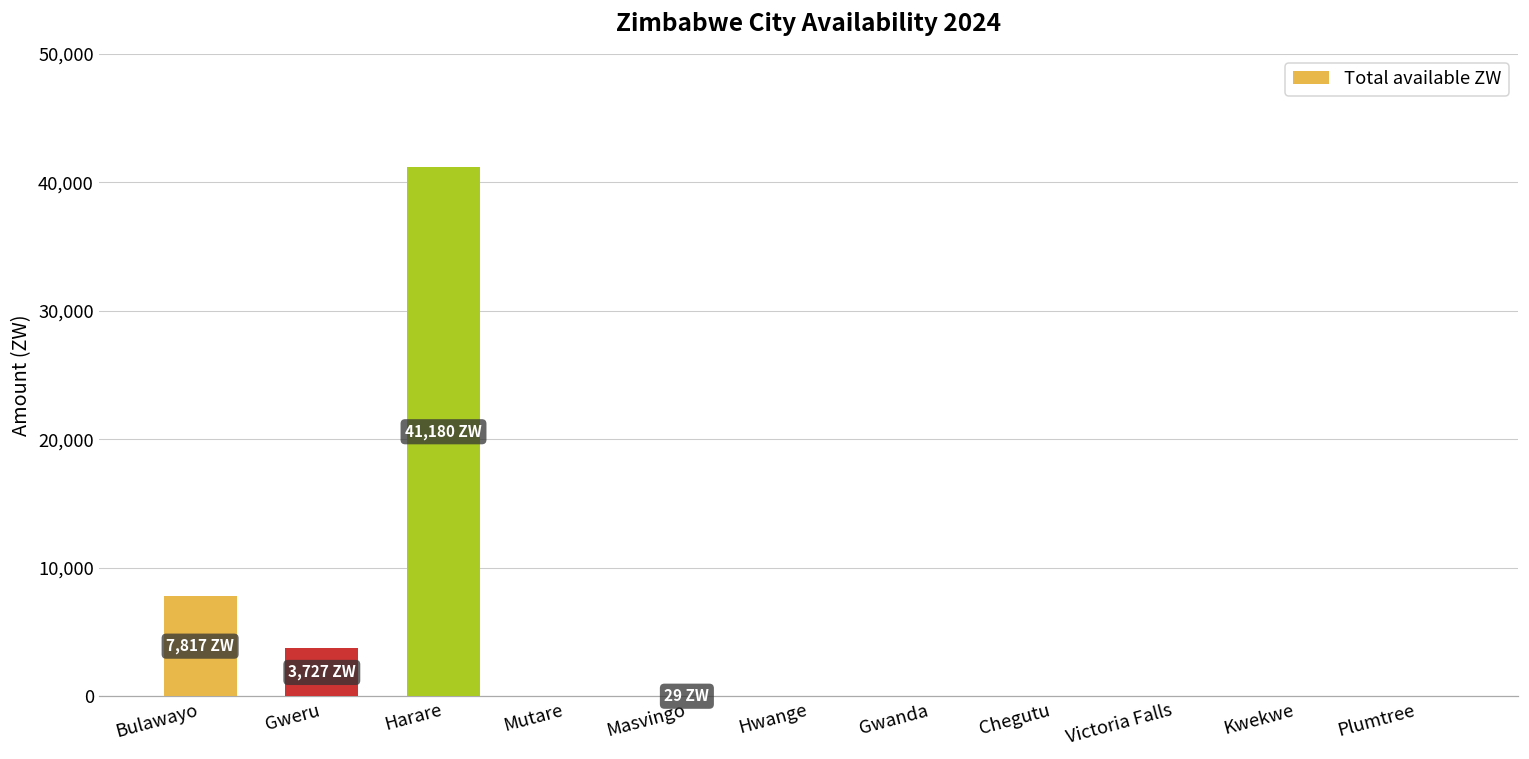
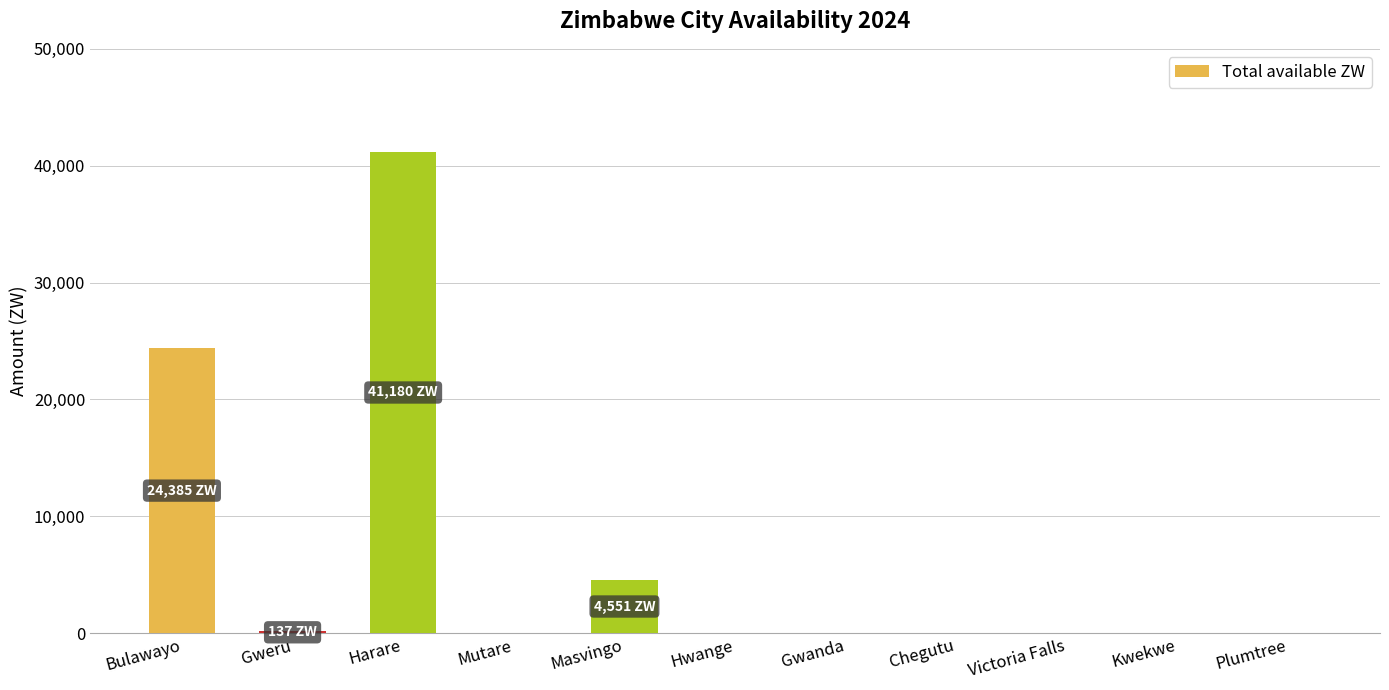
  {
-   "Bulawayo": "7,817",
-   "Gweru": "3,727",
-   "Masvingo": "29"
+   "Bulawayo": "24,385",
+   "Gweru": "137",
+   "Masvingo": "4,551"
  }
